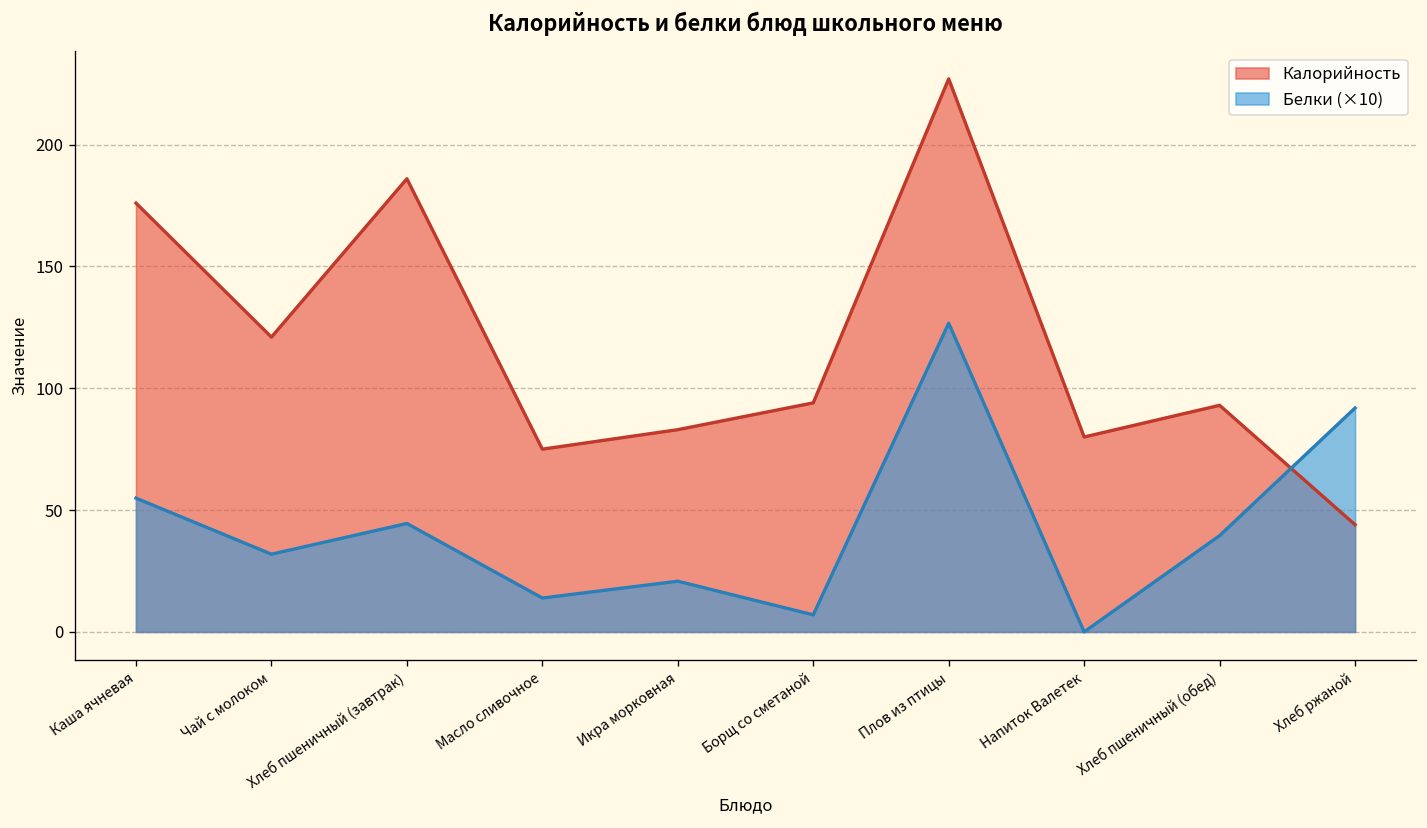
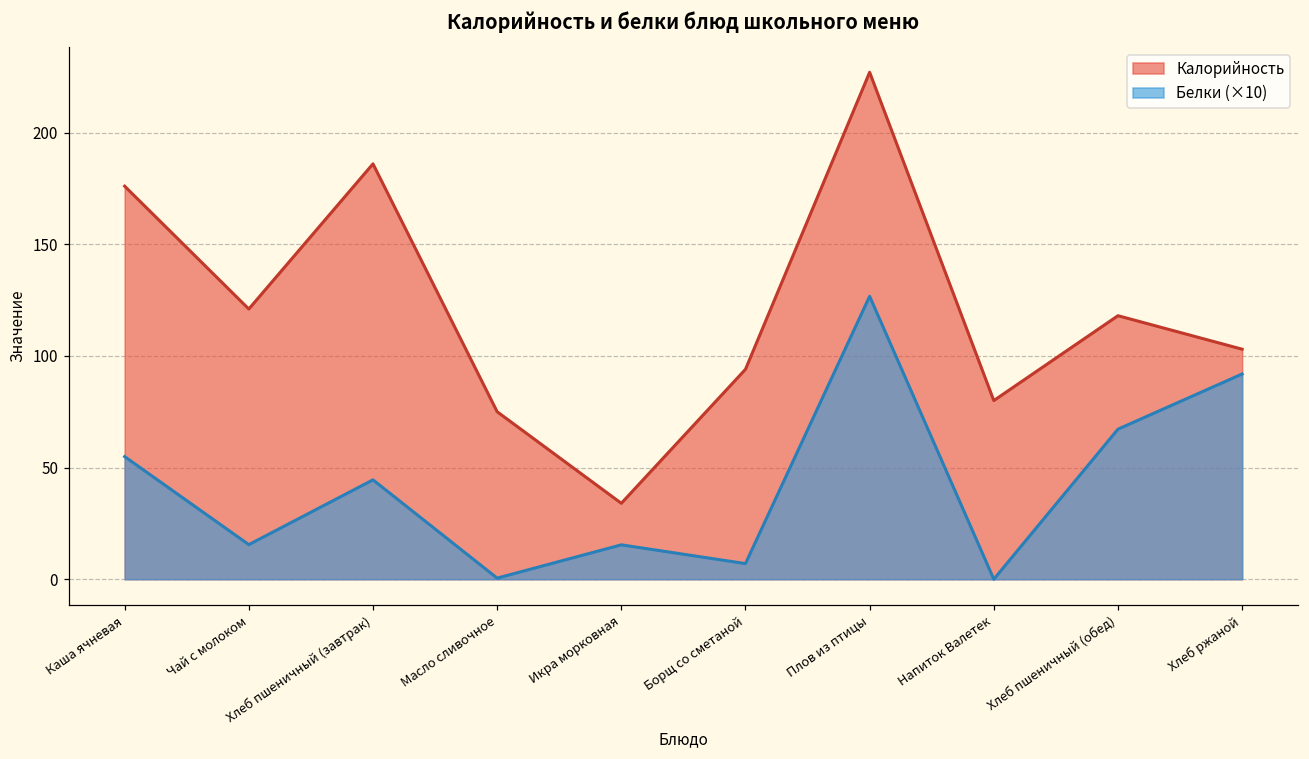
  {
    "Калорийность": {
      "Каша ячневая": 176,
      "Чай с молоком": 121,
      "Хлеб пшеничный (завтрак)": 186,
      "Масло сливочное": 75,
-     "Икра морковная": 83,
+     "Икра морковная": 34,
      "Борщ со сметаной": 94,
      "Плов из птицы": 227,
      "Напиток Валетек": 80,
-     "Хлеб пшеничный (обед)": 93,
-     "Хлеб ржаной": 44
+     "Хлеб пшеничный (обед)": 118,
+     "Хлеб ржаной": 103
    },
    "Белки (×10)": {
      "Каша ячневая": 55,
-     "Чай с молоком": 32,
+     "Чай с молоком": 16,
      "Хлеб пшеничный (завтрак)": 45,
-     "Масло сливочное": 14,
-     "Икра морковная": 21,
+     "Масло сливочное": 1,
+     "Икра морковная": 15,
      "Борщ со сметаной": 7,
      "Плов из птицы": 127,
      "Напиток Валетек": 0,
-     "Хлеб пшеничный (обед)": 40,
+     "Хлеб пшеничный (обед)": 67,
      "Хлеб ржаной": 92
    }
  }
